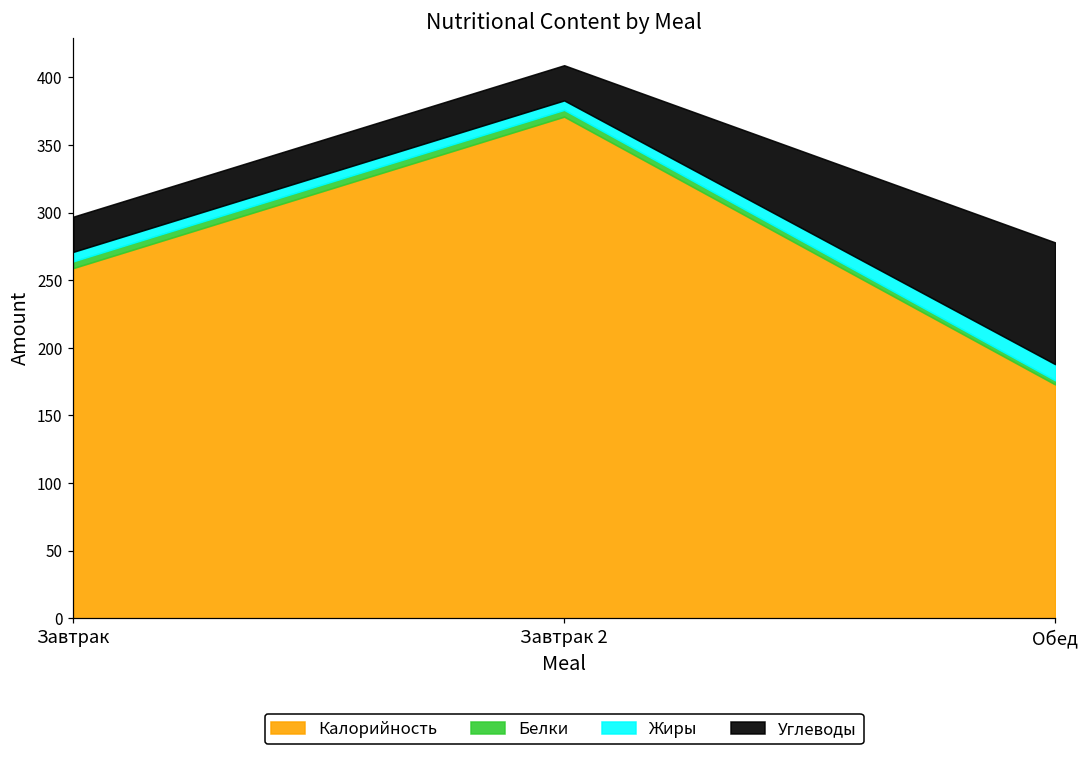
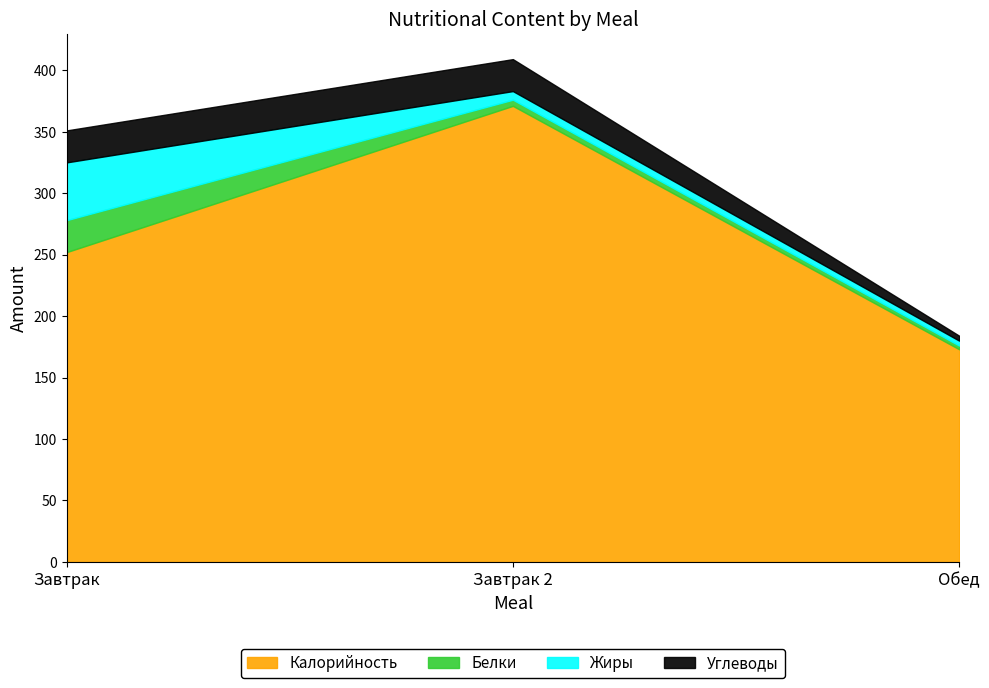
  {
    "Калорийность": {
-     "Завтрак": 259,
+     "Завтрак": 252,
      "Завтрак 2": 371,
      "Обед": 173
    },
    "Белки": {
-     "Завтрак": 5,
+     "Завтрак": 26,
      "Завтрак 2": 5,
      "Обед": 3
    },
    "Жиры": {
-     "Завтрак": 7,
+     "Завтрак": 47,
      "Завтрак 2": 7,
-     "Обед": 12
+     "Обед": 4
    },
    "Углеводы": {
      "Завтрак": 26,
      "Завтрак 2": 26,
-     "Обед": 90
+     "Обед": 4
    }
  }
